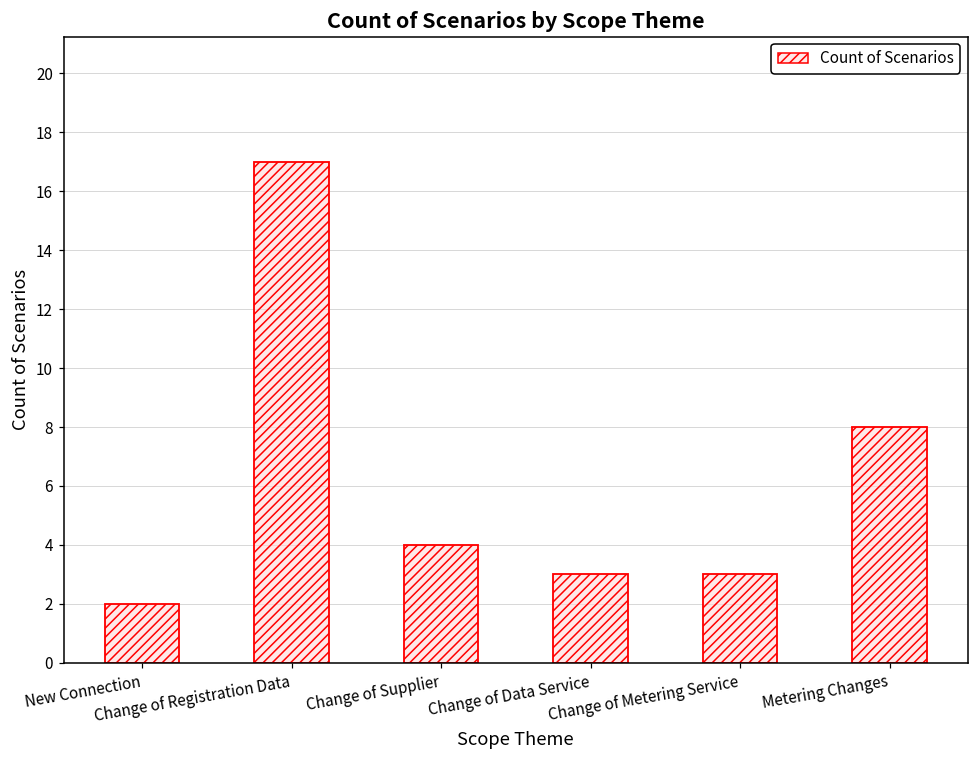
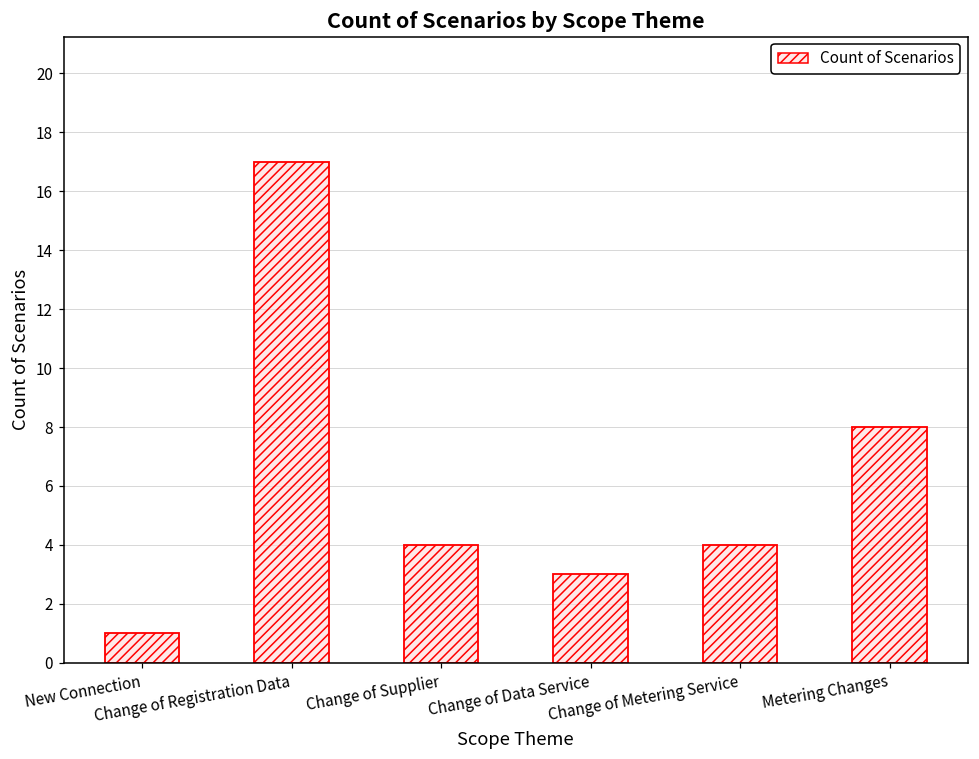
  {
-   "New Connection": 2,
+   "New Connection": 1,
    "Change of Registration Data": 17,
    "Change of Supplier": 4,
    "Change of Data Service": 3,
-   "Change of Metering Service": 3,
+   "Change of Metering Service": 4,
    "Metering Changes": 8
  }
